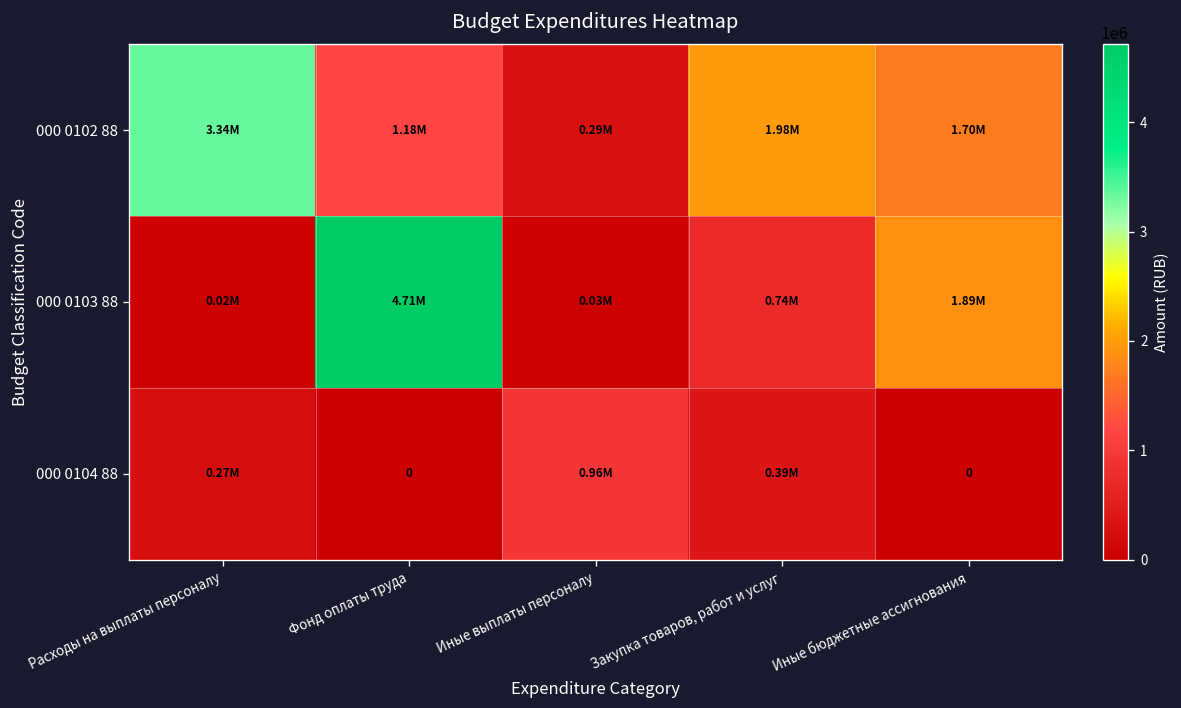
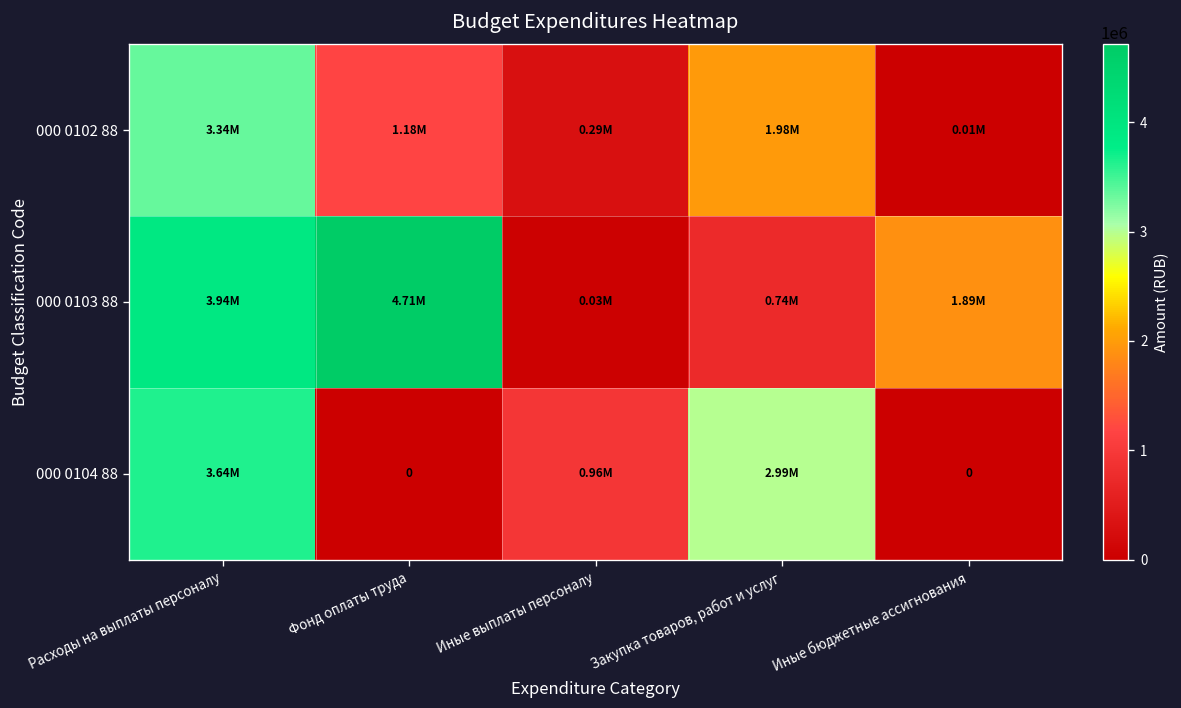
  {
    "000 0102 88": {
      "Расходы на выплаты персоналу": "3.34M",
      "Фонд оплаты труда": "1.18M",
      "Иные выплаты персоналу": "0.29M",
      "Закупка товаров, работ и услуг": "1.98M",
-     "Иные бюджетные ассигнования": "1.70M"
+     "Иные бюджетные ассигнования": "0.01M"
    },
    "000 0103 88": {
-     "Расходы на выплаты персоналу": "0.02M",
+     "Расходы на выплаты персоналу": "3.94M",
      "Фонд оплаты труда": "4.71M",
      "Иные выплаты персоналу": "0.03M",
      "Закупка товаров, работ и услуг": "0.74M",
      "Иные бюджетные ассигнования": "1.89M"
    },
    "000 0104 88": {
-     "Расходы на выплаты персоналу": "0.27M",
+     "Расходы на выплаты персоналу": "3.64M",
      "Фонд оплаты труда": "0",
      "Иные выплаты персоналу": "0.96M",
-     "Закупка товаров, работ и услуг": "0.39M",
+     "Закупка товаров, работ и услуг": "2.99M",
      "Иные бюджетные ассигнования": "0"
    }
  }
